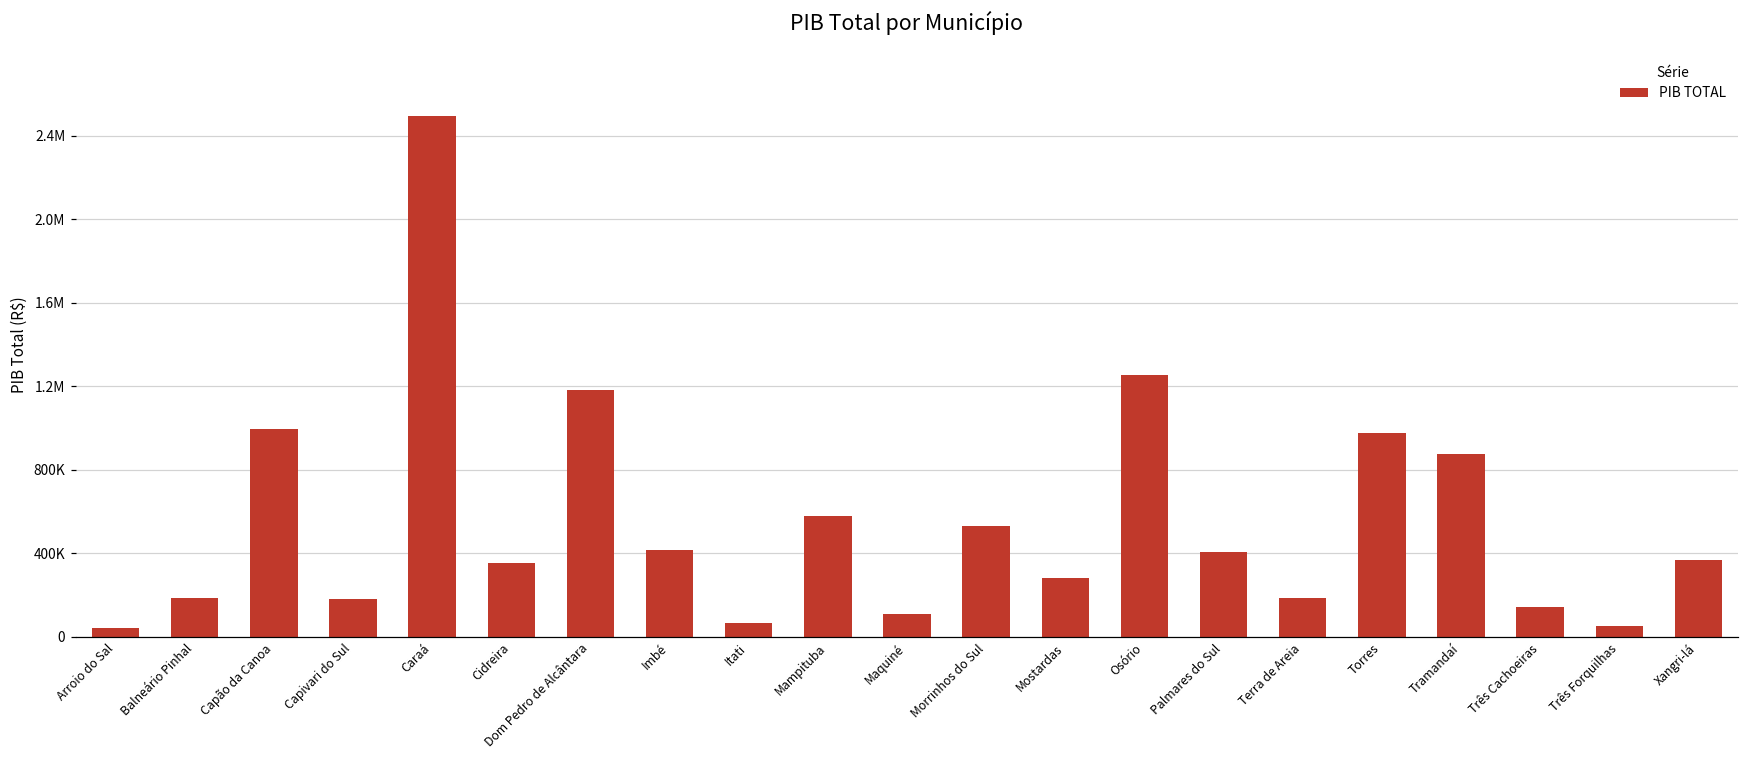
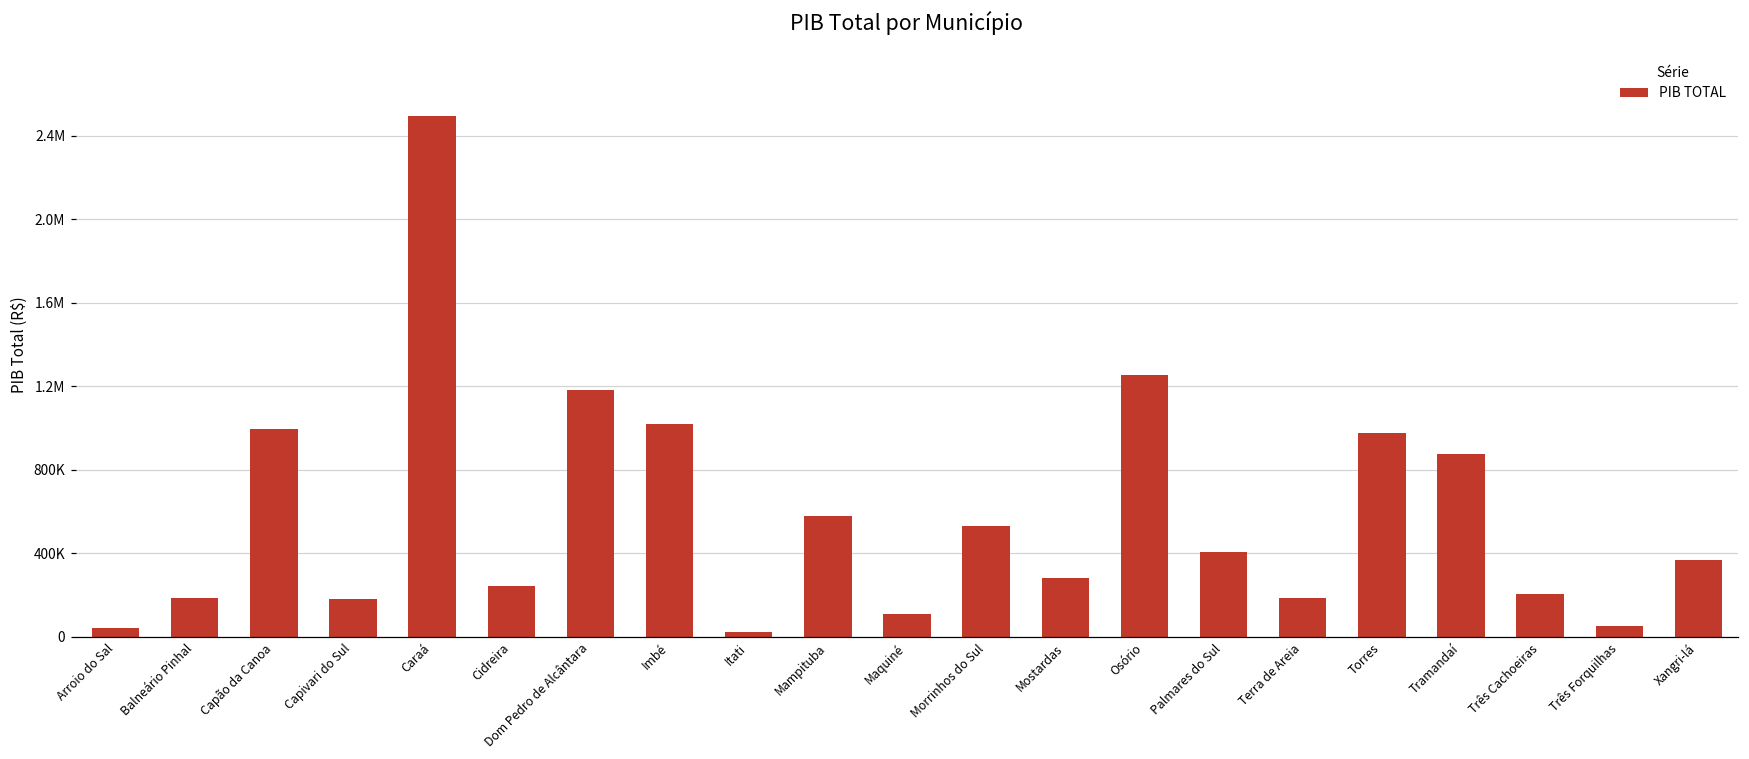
  {
    "Arroio do Sal": 40000,
    "Balneário Pinhal": 190000,
    "Capão da Canoa": 990000,
    "Capivari do Sul": 180000,
    "Caraá": 2490000,
-   "Cidreira": 350000,
+   "Cidreira": 240000,
    "Dom Pedro de Alcântara": 1180000,
-   "Imbé": 420000,
-   "Itati": 70000,
+   "Imbé": 1020000,
+   "Itati": 20000,
    "Mampituba": 580000,
    "Maquiné": 110000,
    "Morrinhos do Sul": 530000,
    "Mostardas": 280000,
    "Osório": 1250000,
    "Palmares do Sul": 410000,
    "Terra de Areia": 190000,
    "Torres": 980000,
    "Tramandaí": 880000,
-   "Três Cachoeiras": 140000,
+   "Três Cachoeiras": 200000,
    "Três Forquilhas": 50000,
    "Xangri-lá": 370000
  }
